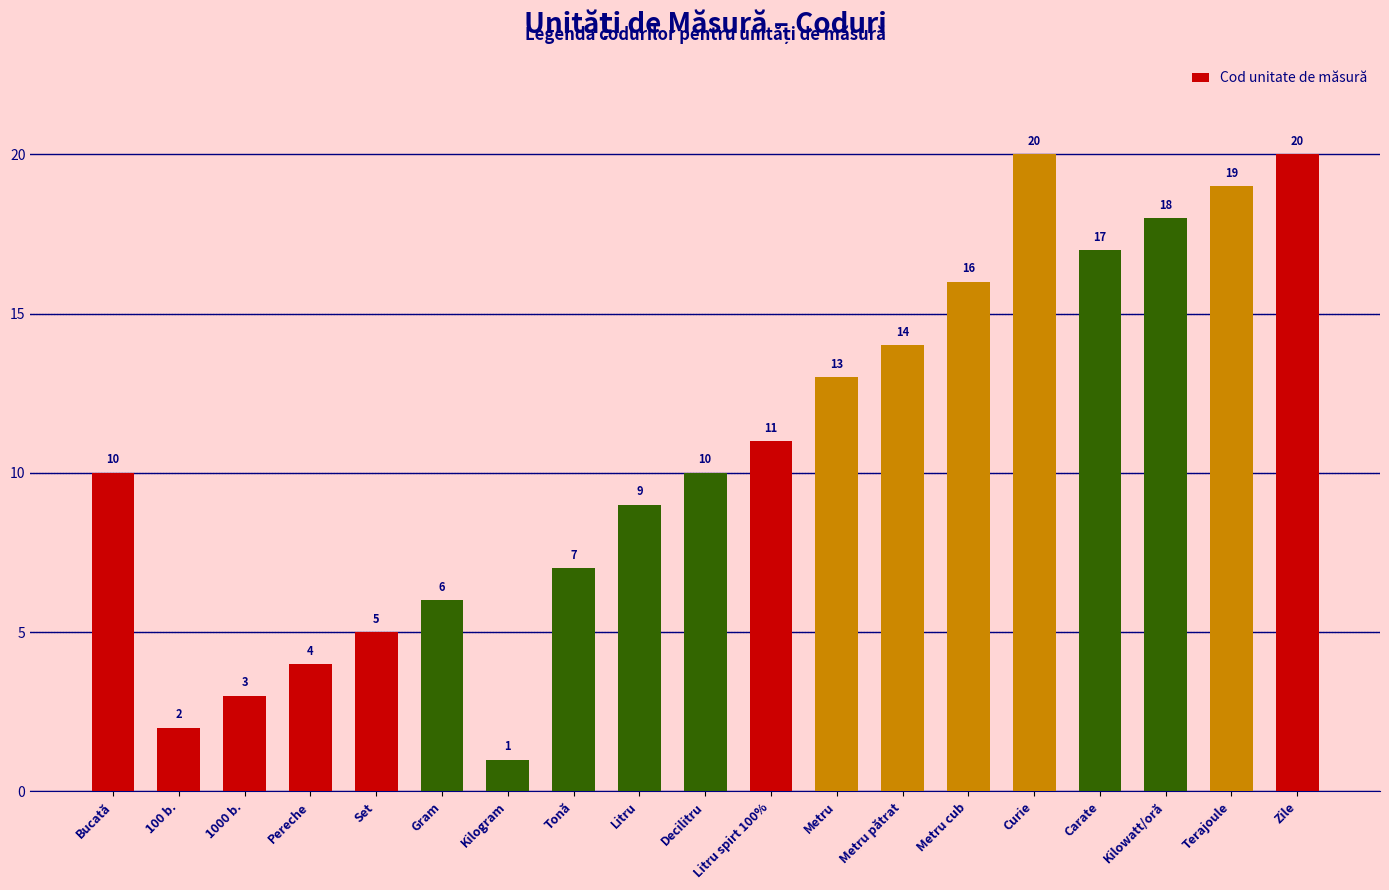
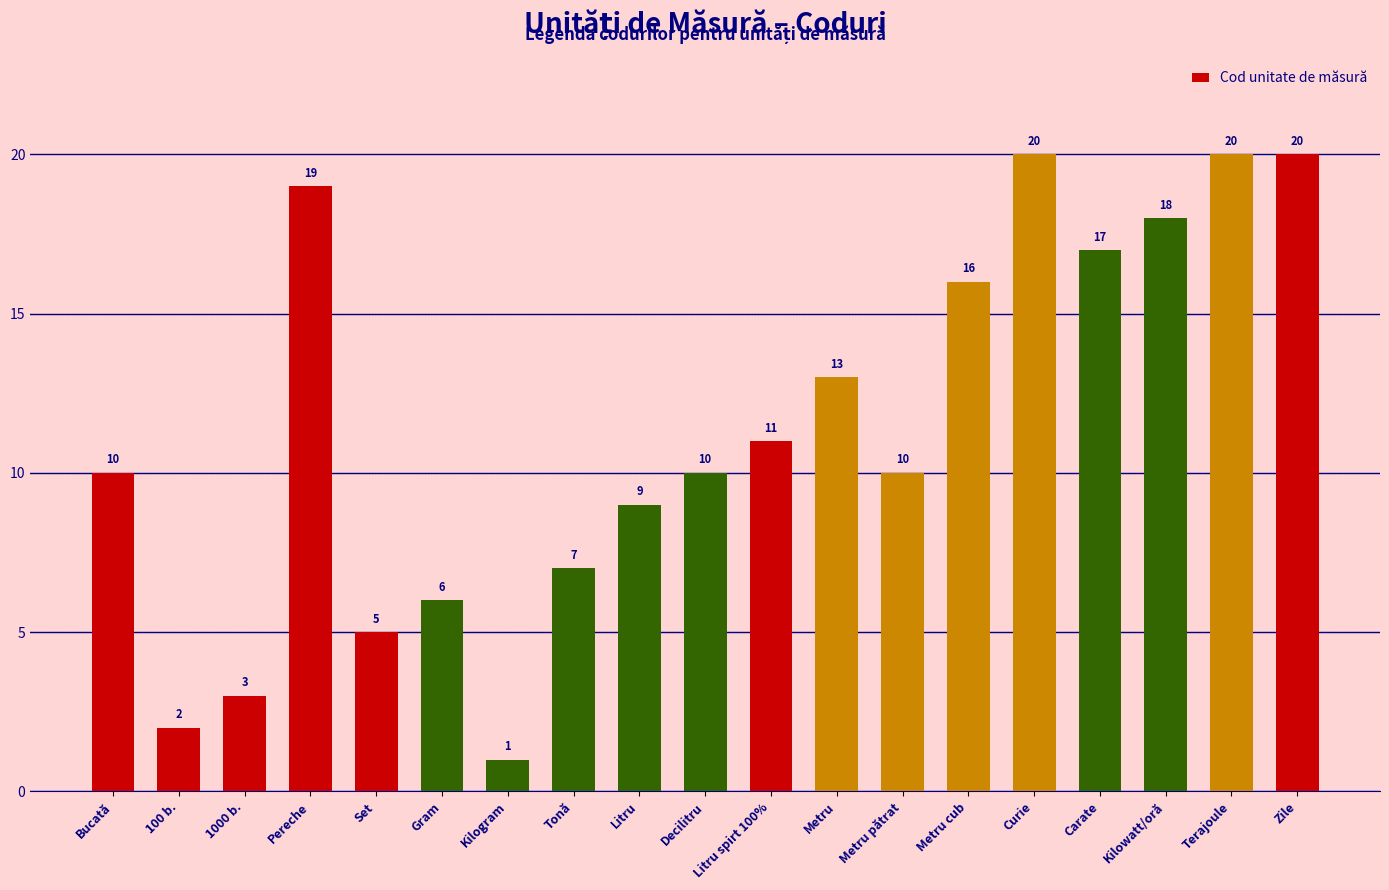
  {
    "Bucată": 10,
    "100 b.": 2,
    "1000 b.": 3,
-   "Pereche": 4,
+   "Pereche": 19,
    "Set": 5,
    "Gram": 6,
    "Kilogram": 1,
    "Tonă": 7,
    "Litru": 9,
    "Decilitru": 10,
    "Litru spirt 100%": 11,
    "Metru": 13,
-   "Metru pătrat": 14,
+   "Metru pătrat": 10,
    "Metru cub": 16,
    "Curie": 20,
    "Carate": 17,
    "Kilowatt/oră": 18,
-   "Terajoule": 19,
+   "Terajoule": 20,
    "Zile": 20
  }
